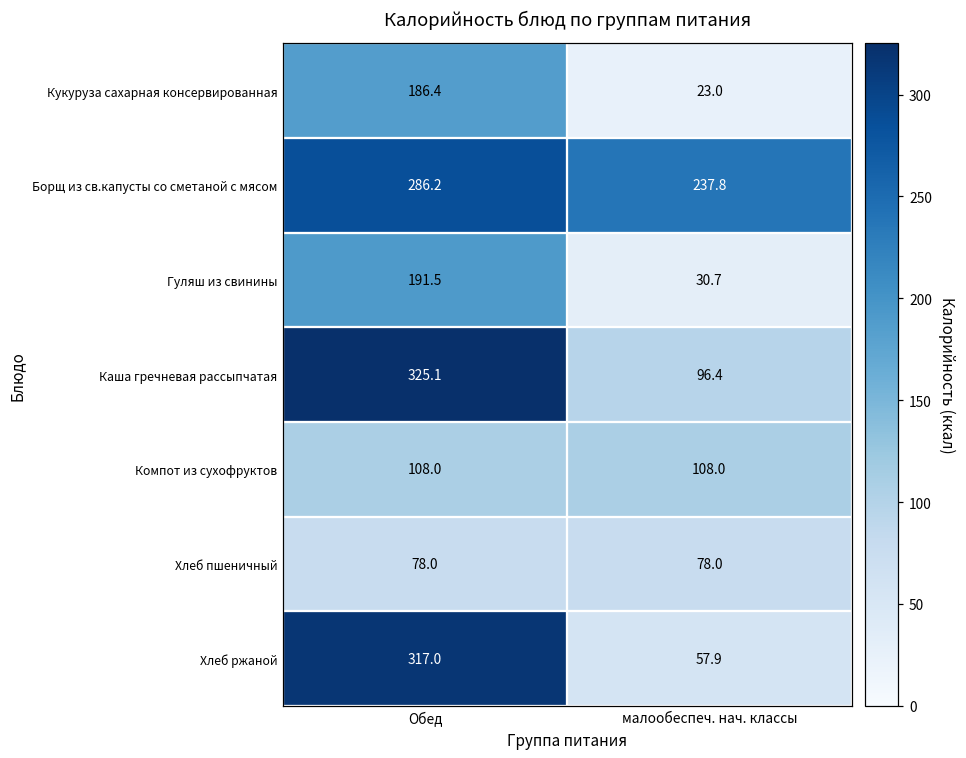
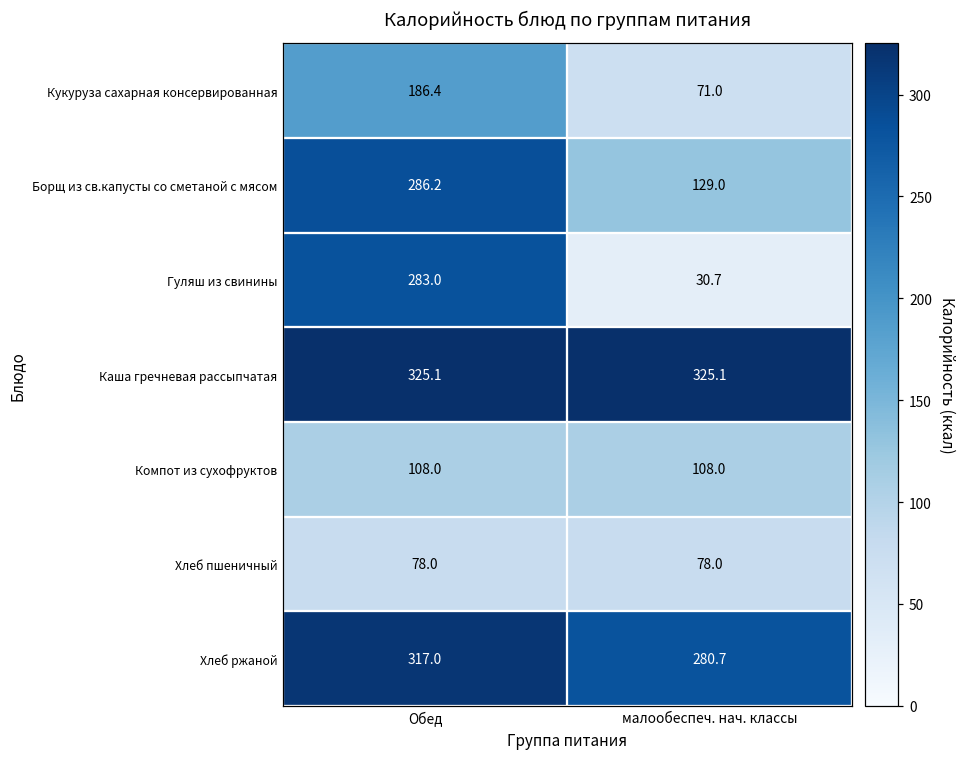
  {
    "Кукуруза сахарная консервированная": {
      "Обед": 186.4,
-     "малообеспеч. нач. классы": 23.0
+     "малообеспеч. нач. классы": 71.0
    },
    "Борщ из св.капусты со сметаной с мясом": {
      "Обед": 286.2,
-     "малообеспеч. нач. классы": 237.8
+     "малообеспеч. нач. классы": 129.0
    },
    "Гуляш из свинины": {
-     "Обед": 191.5,
+     "Обед": 283.0,
      "малообеспеч. нач. классы": 30.7
    },
    "Каша гречневая рассыпчатая": {
      "Обед": 325.1,
-     "малообеспеч. нач. классы": 96.4
+     "малообеспеч. нач. классы": 325.1
    },
    "Компот из сухофруктов": {
      "Обед": 108.0,
      "малообеспеч. нач. классы": 108.0
    },
    "Хлеб пшеничный": {
      "Обед": 78.0,
      "малообеспеч. нач. классы": 78.0
    },
    "Хлеб ржаной": {
      "Обед": 317.0,
-     "малообеспеч. нач. классы": 57.9
+     "малообеспеч. нач. классы": 280.7
    }
  }
